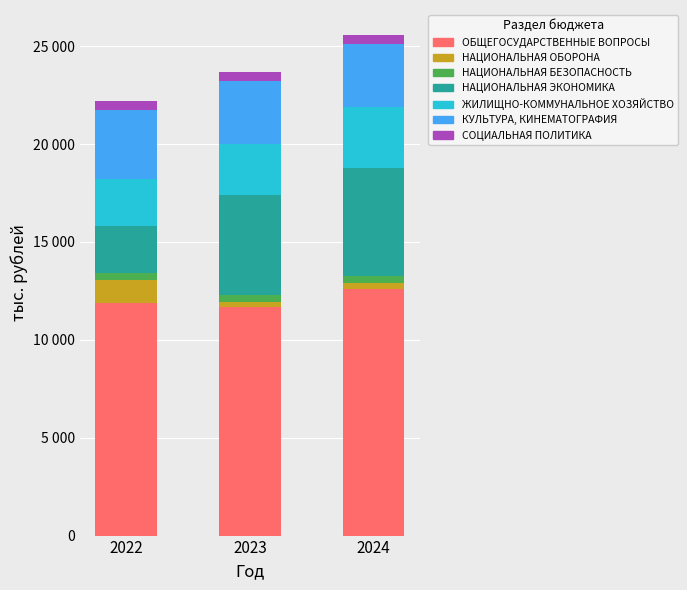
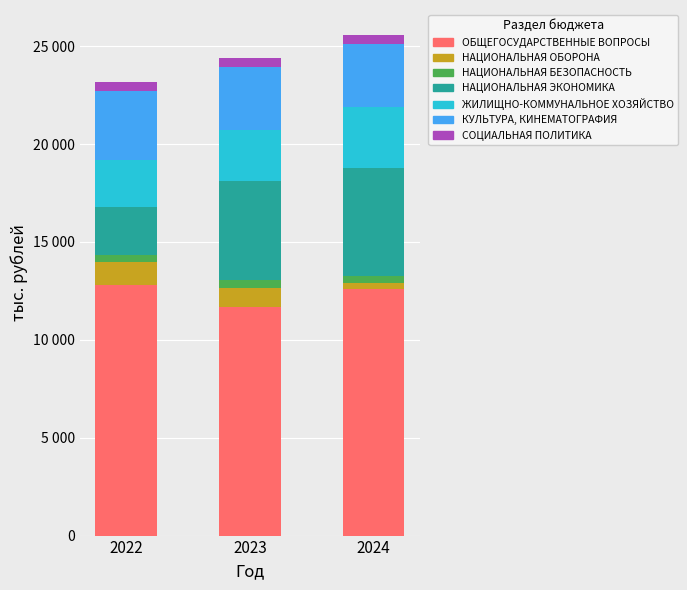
  {
    "ОБЩЕГОСУДАРСТВЕННЫЕ ВОПРОСЫ": {
-     "2022": 11900,
+     "2022": 12800,
      "2023": 11700,
      "2024": 12600
    },
    "НАЦИОНАЛЬНАЯ ОБОРОНА": {
      "2022": 1200,
-     "2023": 300,
+     "2023": 1000,
      "2024": 300
    },
    "НАЦИОНАЛЬНАЯ БЕЗОПАСНОСТЬ": {
      "2022": 400,
      "2023": 400,
      "2024": 400
    },
    "НАЦИОНАЛЬНАЯ ЭКОНОМИКА": {
      "2022": 2400,
      "2023": 5100,
      "2024": 5500
    },
    "СОЦИАЛЬНАЯ ПОЛИТИКА": {
      "2022": 500,
      "2023": 500,
      "2024": 500
    }
  }
